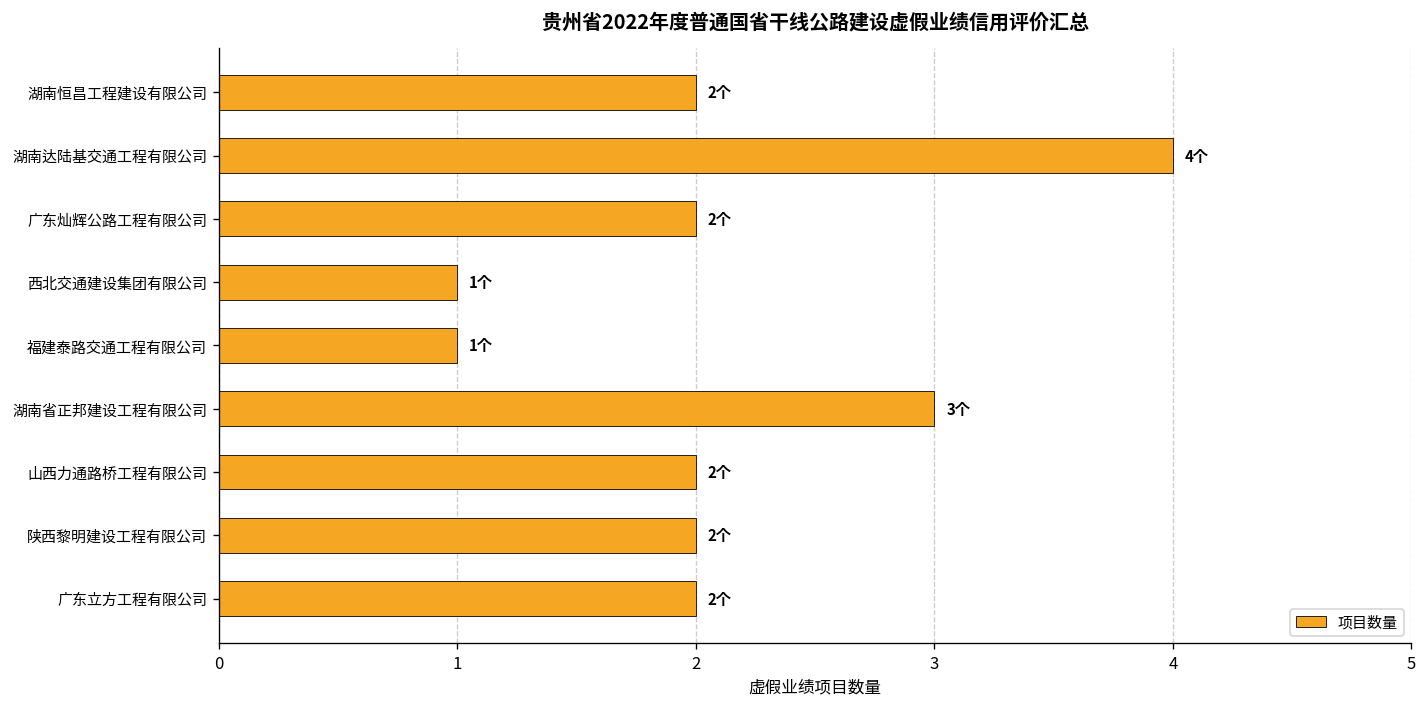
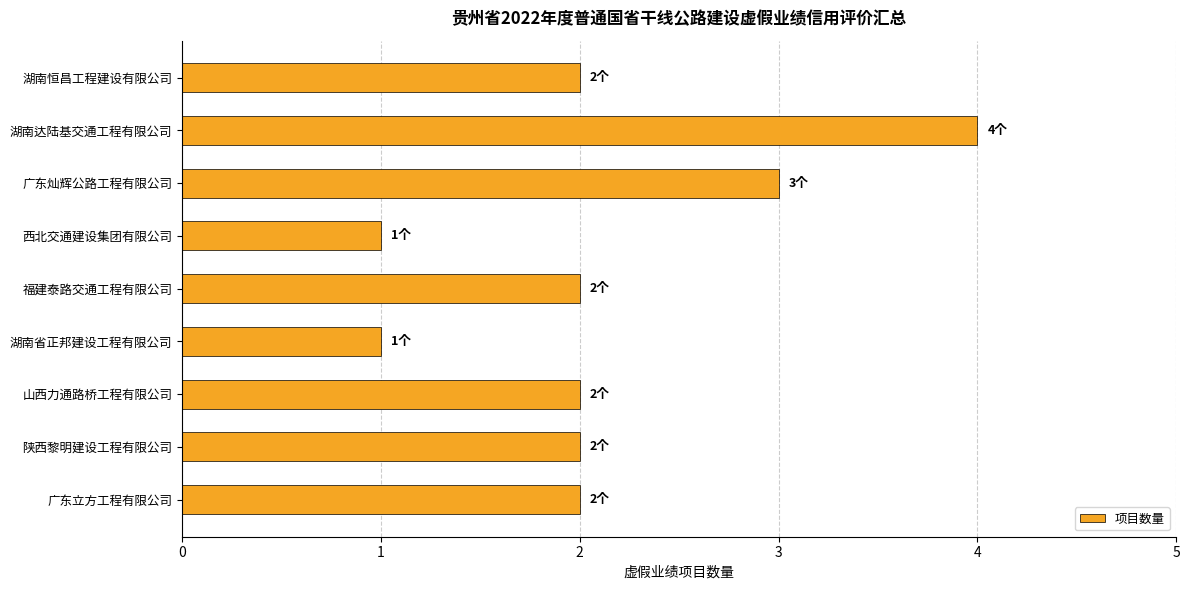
  {
    "湖南恒昌工程建设有限公司": "2个",
    "湖南达陆基交通工程有限公司": "4个",
-   "广东灿辉公路工程有限公司": "2个",
+   "广东灿辉公路工程有限公司": "3个",
    "西北交通建设集团有限公司": "1个",
-   "福建泰路交通工程有限公司": "1个",
-   "湖南省正邦建设工程有限公司": "3个",
+   "福建泰路交通工程有限公司": "2个",
+   "湖南省正邦建设工程有限公司": "1个",
    "山西力通路桥工程有限公司": "2个",
    "陕西黎明建设工程有限公司": "2个",
    "广东立方工程有限公司": "2个"
  }
